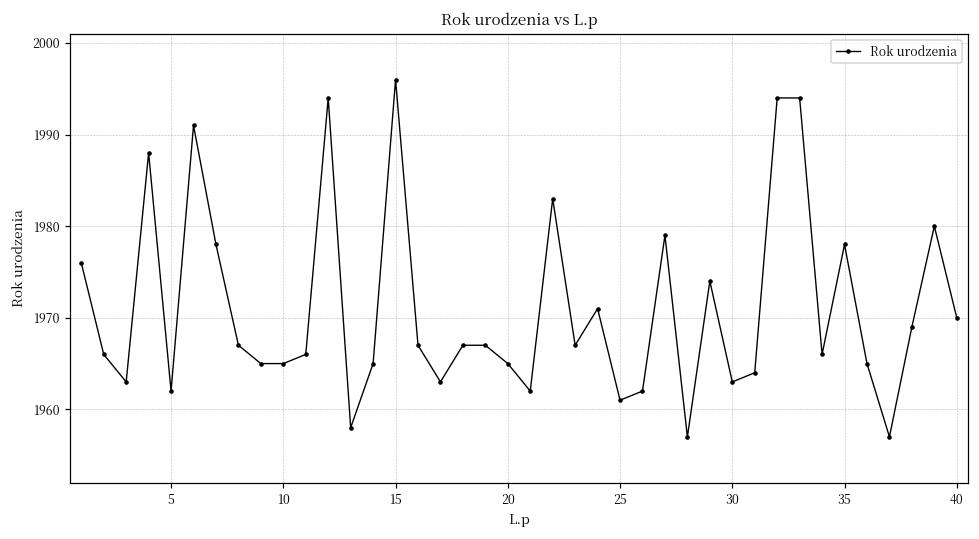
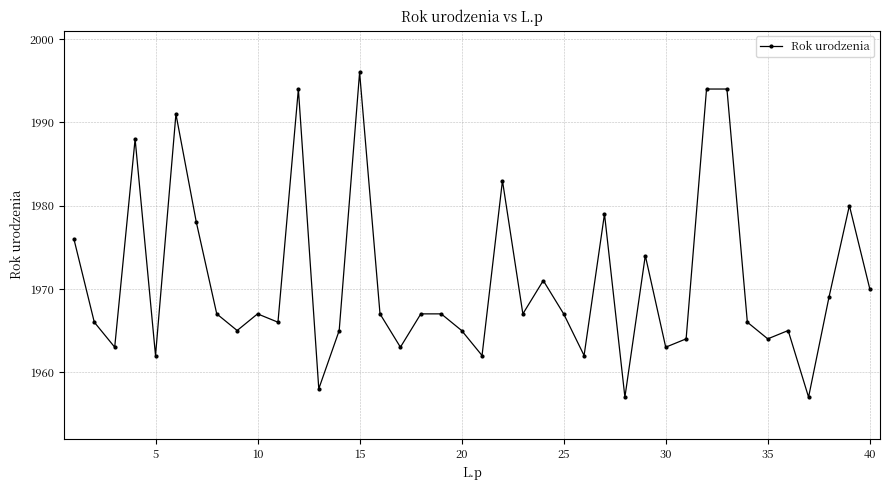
  {
    "5": 1962,
-   "10": 1965,
+   "10": 1967,
    "15": 1996,
    "20": 1965,
-   "25": 1961,
+   "25": 1967,
    "30": 1963,
-   "35": 1978,
+   "35": 1964,
    "40": 1970
  }
